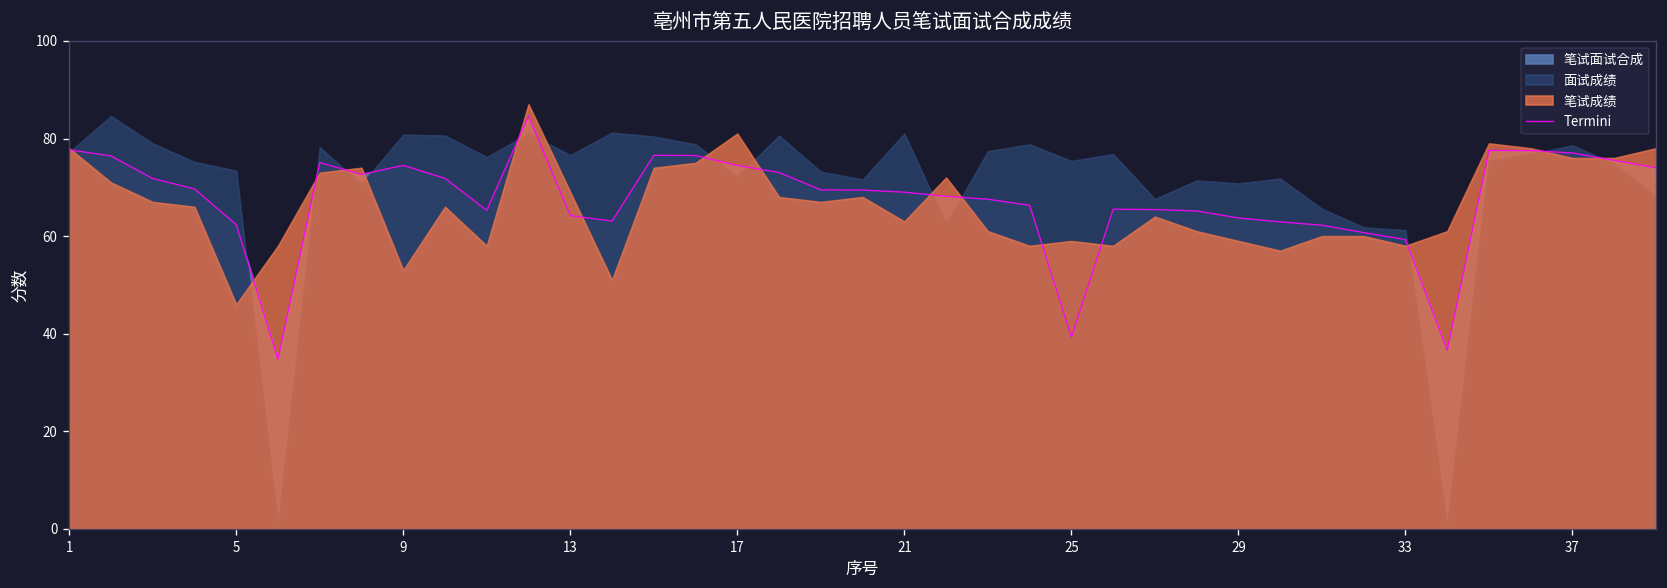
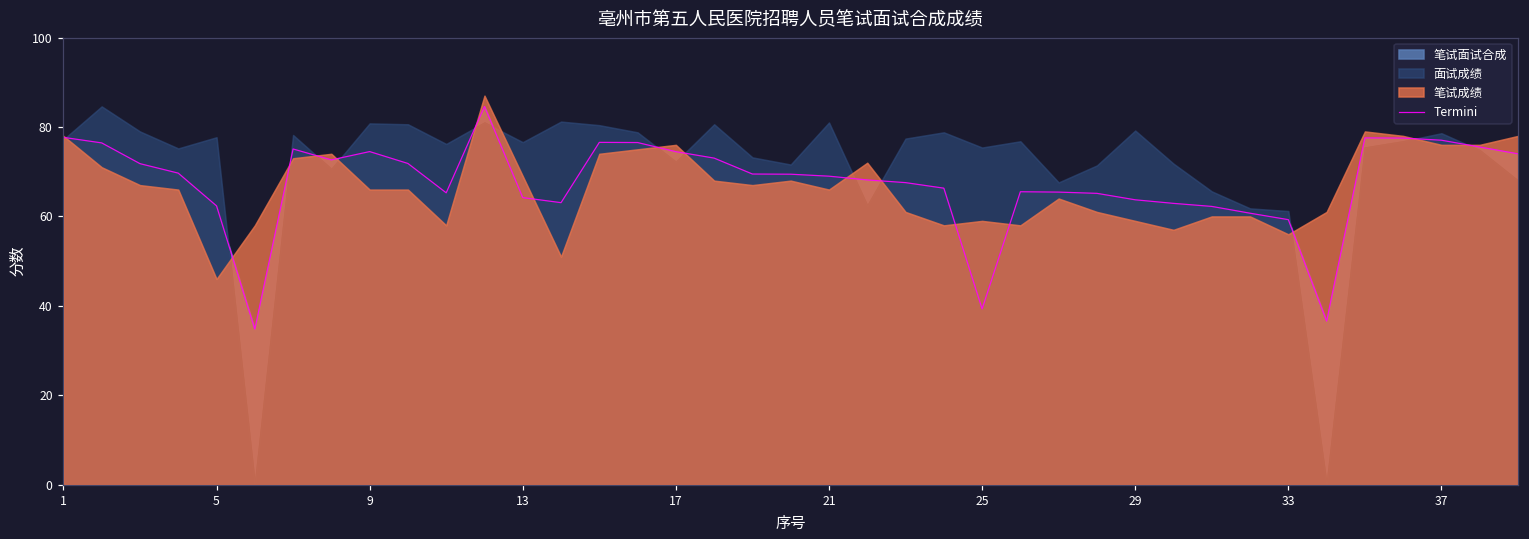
  {
    "笔试面试合成": {
      "5": 62,
      "9": 75,
      "13": 64,
      "17": 74,
      "21": 69,
      "25": 39,
      "29": 64,
      "33": 59,
      "37": 77
    },
    "面试成绩": {
-     "5": 73,
+     "5": 78,
      "9": 81,
      "13": 77,
      "17": 72,
      "21": 81,
      "25": 75,
-     "29": 71,
+     "29": 79,
      "33": 61,
      "37": 79
    },
    "笔试成绩": {
      "5": 46,
-     "9": 53,
+     "9": 66,
      "13": 69,
-     "17": 81,
-     "21": 63,
+     "17": 76,
+     "21": 66,
      "25": 59,
      "29": 59,
-     "33": 58,
+     "33": 56,
      "37": 76
    }
  }
